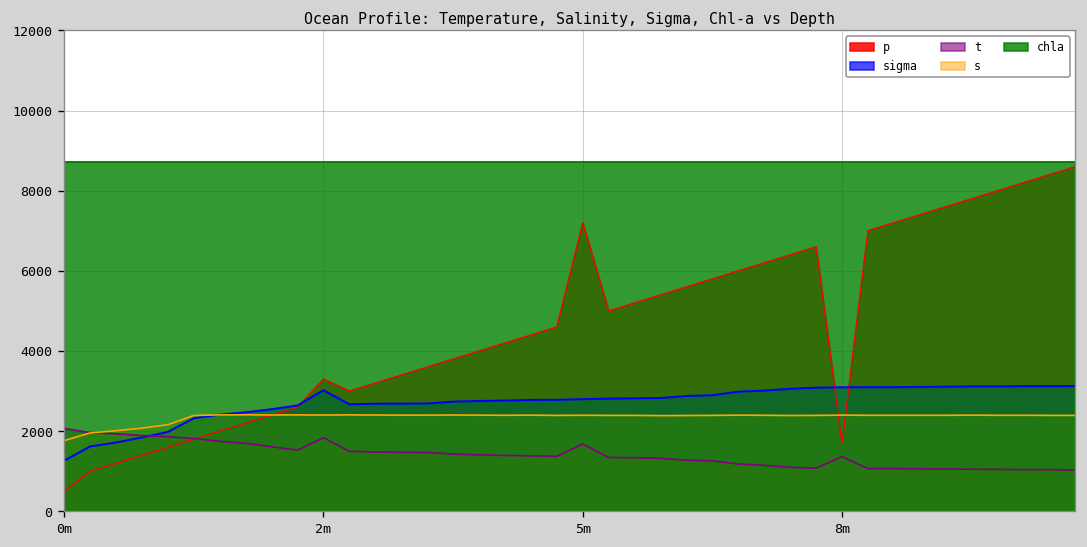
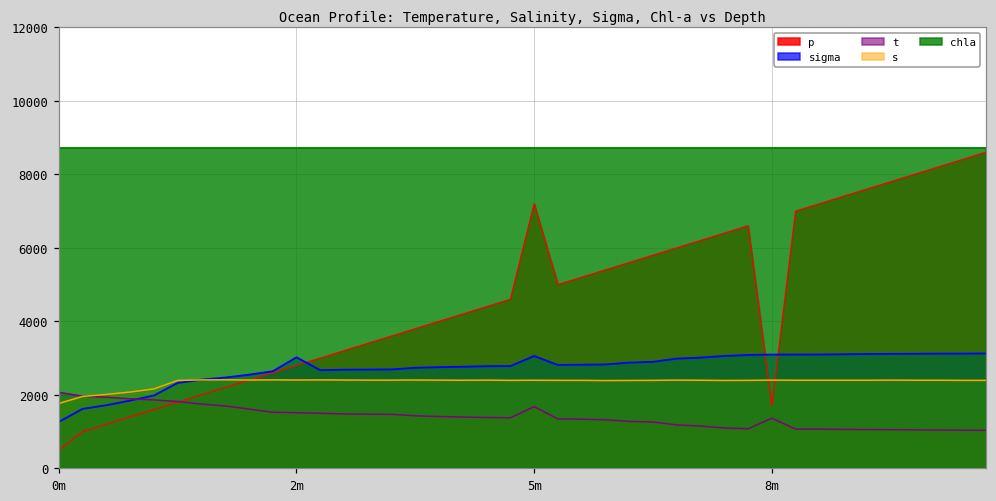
  {
    "p": {
      "0m": 500,
-     "2m": 3300,
+     "2m": 2800,
      "5m": 7200,
      "8m": 1700
    },
    "sigma": {
      "0m": 1300,
      "2m": 3000,
-     "5m": 2800,
+     "5m": 3100,
      "8m": 3100
    },
    "t": {
      "0m": 2100,
-     "2m": 1800,
+     "2m": 1500,
      "5m": 1700,
      "8m": 1400
    },
    "s": {
      "0m": 1800,
      "2m": 2400,
      "5m": 2400,
      "8m": 2400
    },
    "chla": {
      "0m": 8700,
      "2m": 8700,
      "5m": 8700,
      "8m": 8700
    }
  }
